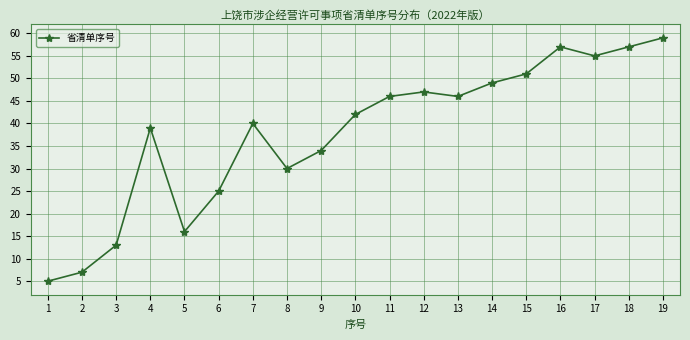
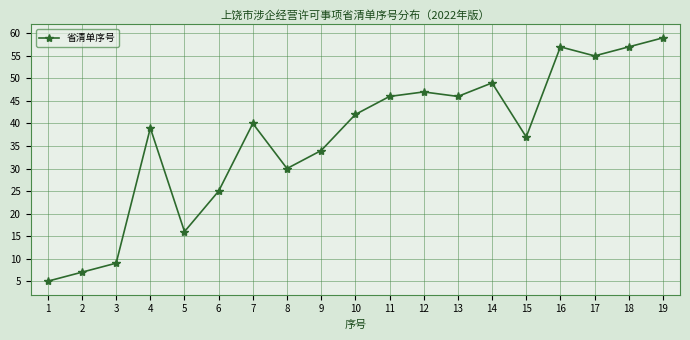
  {
    "1": 5,
    "2": 7,
-   "3": 13,
+   "3": 9,
    "4": 39,
    "5": 16,
    "6": 25,
    "7": 40,
    "8": 30,
    "9": 34,
    "10": 42,
    "11": 46,
    "12": 47,
    "13": 46,
    "14": 49,
-   "15": 51,
+   "15": 37,
    "16": 57,
    "17": 55,
    "18": 57,
    "19": 59
  }
